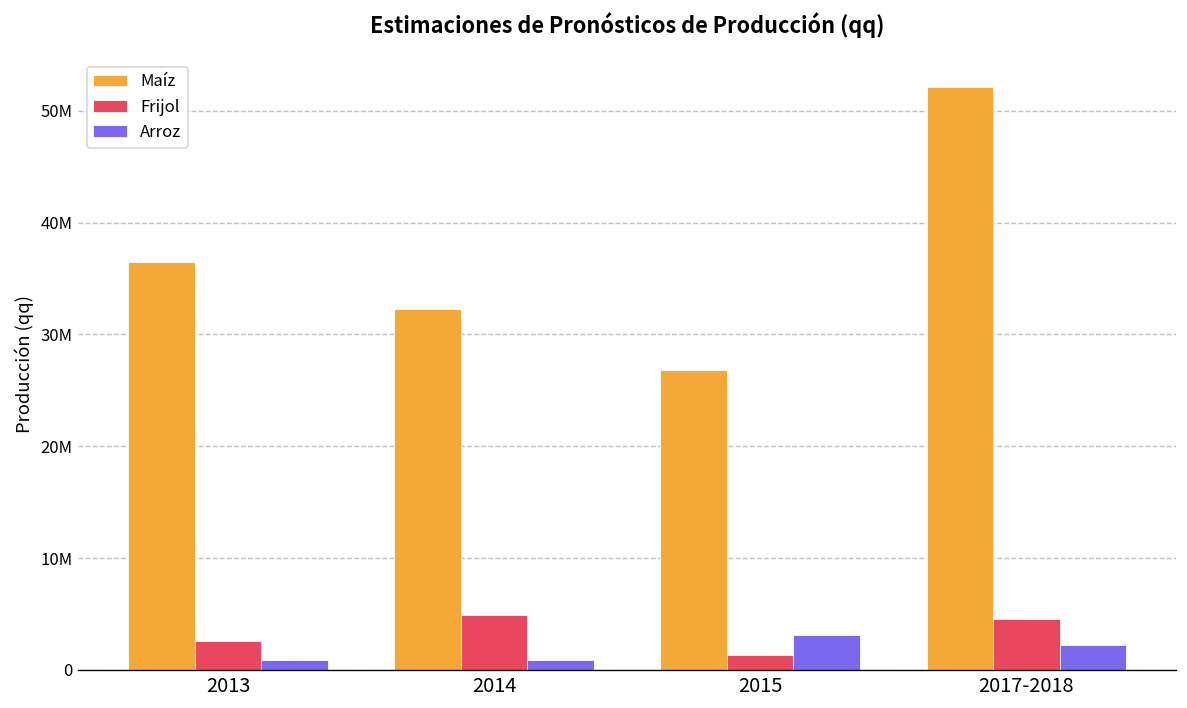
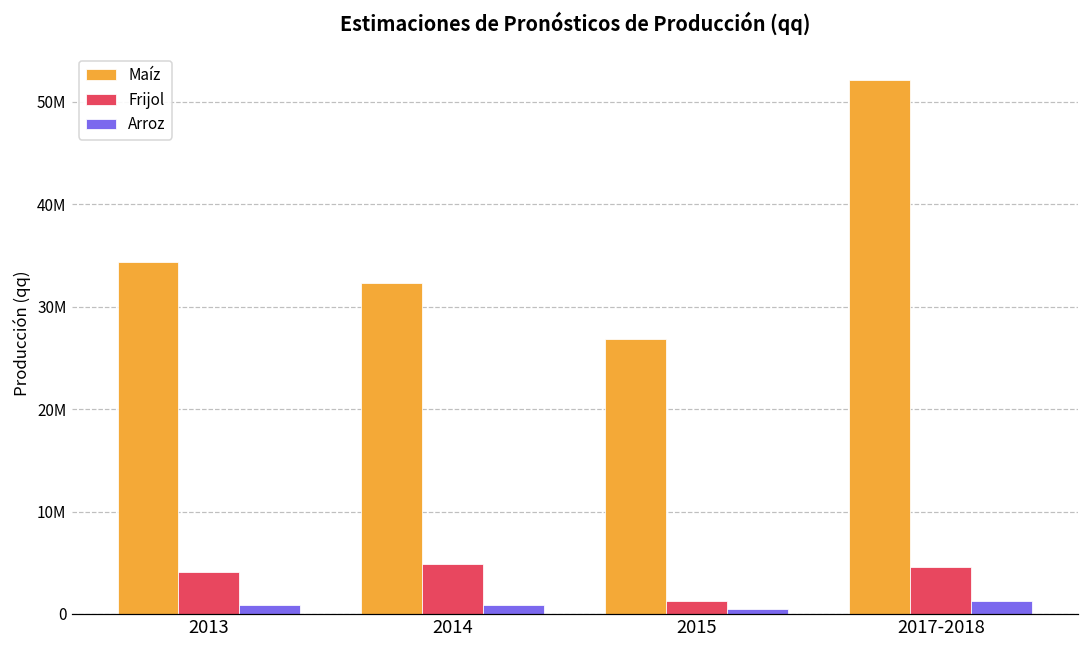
  {
    "Maíz": {
-     "2013": 36000000,
+     "2013": 34000000,
      "2014": 32000000,
      "2015": 27000000,
      "2017-2018": 52000000
    },
    "Frijol": {
-     "2013": 3000000,
+     "2013": 4000000,
      "2014": 5000000,
      "2015": 1000000,
      "2017-2018": 5000000
    },
    "Arroz": {
      "2013": 1000000,
      "2014": 1000000,
-     "2015": 3000000,
-     "2017-2018": 2000000
+     "2015": 0,
+     "2017-2018": 1000000
    }
  }
